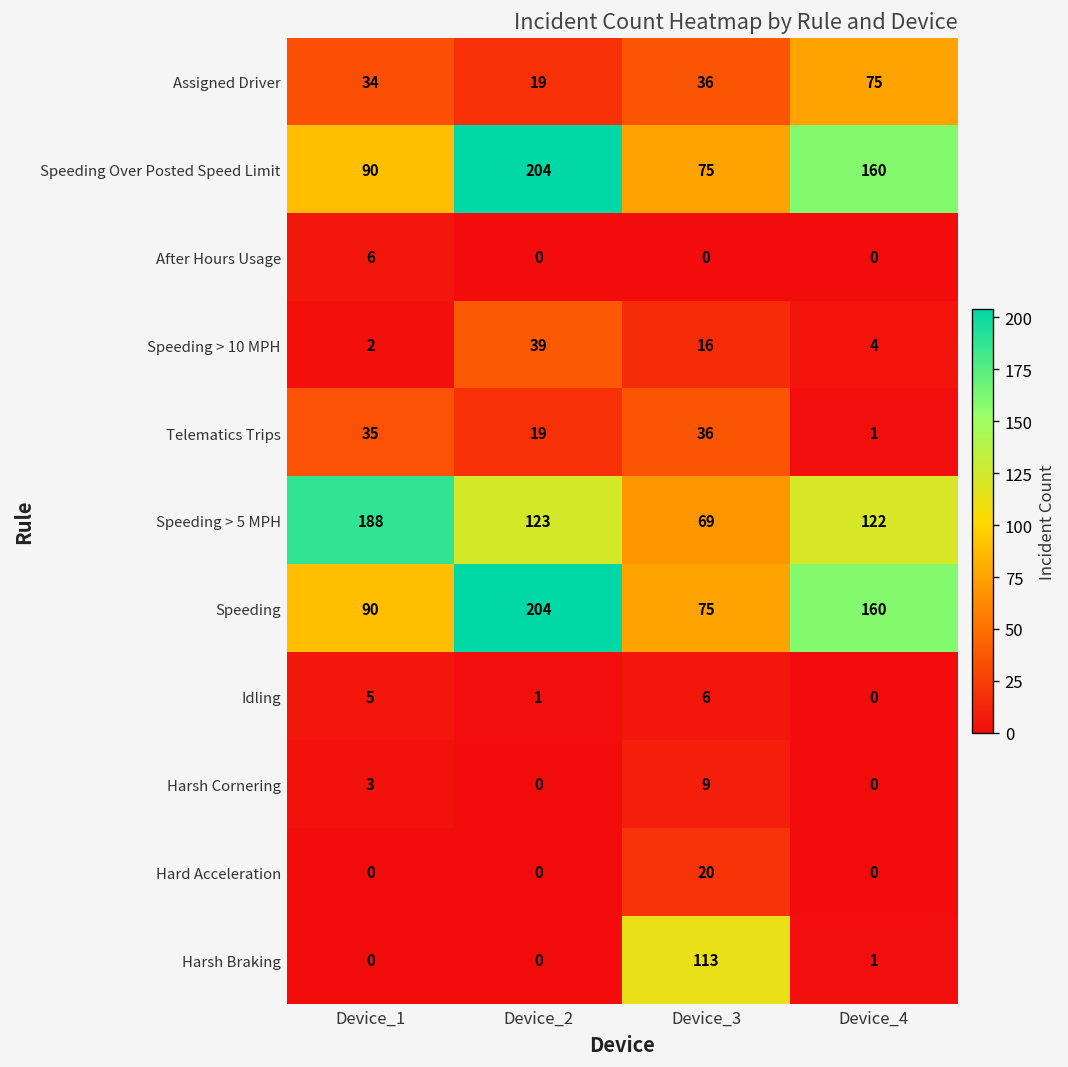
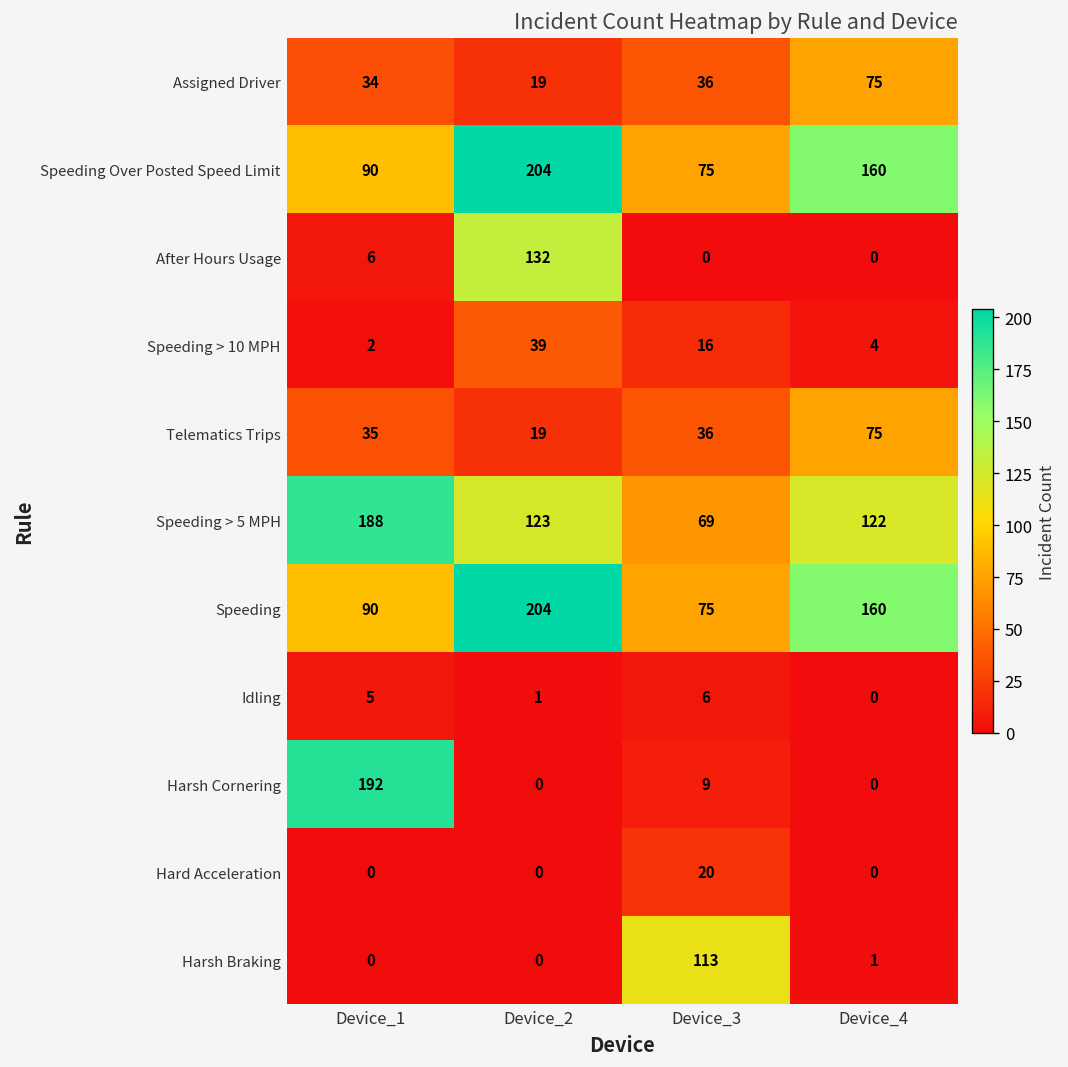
  {
    "Assigned Driver": {
      "Device_1": 34,
      "Device_2": 19,
      "Device_3": 36,
      "Device_4": 75
    },
    "Speeding Over Posted Speed Limit": {
      "Device_1": 90,
      "Device_2": 204,
      "Device_3": 75,
      "Device_4": 160
    },
    "After Hours Usage": {
      "Device_1": 6,
-     "Device_2": 0,
+     "Device_2": 132,
      "Device_3": 0,
      "Device_4": 0
    },
    "Speeding > 10 MPH": {
      "Device_1": 2,
      "Device_2": 39,
      "Device_3": 16,
      "Device_4": 4
    },
    "Telematics Trips": {
      "Device_1": 35,
      "Device_2": 19,
      "Device_3": 36,
-     "Device_4": 1
+     "Device_4": 75
    },
    "Speeding > 5 MPH": {
      "Device_1": 188,
      "Device_2": 123,
      "Device_3": 69,
      "Device_4": 122
    },
    "Speeding": {
      "Device_1": 90,
      "Device_2": 204,
      "Device_3": 75,
      "Device_4": 160
    },
    "Idling": {
      "Device_1": 5,
      "Device_2": 1,
      "Device_3": 6,
      "Device_4": 0
    },
    "Harsh Cornering": {
-     "Device_1": 3,
+     "Device_1": 192,
      "Device_2": 0,
      "Device_3": 9,
      "Device_4": 0
    },
    "Hard Acceleration": {
      "Device_1": 0,
      "Device_2": 0,
      "Device_3": 20,
      "Device_4": 0
    },
    "Harsh Braking": {
      "Device_1": 0,
      "Device_2": 0,
      "Device_3": 113,
      "Device_4": 1
    }
  }
